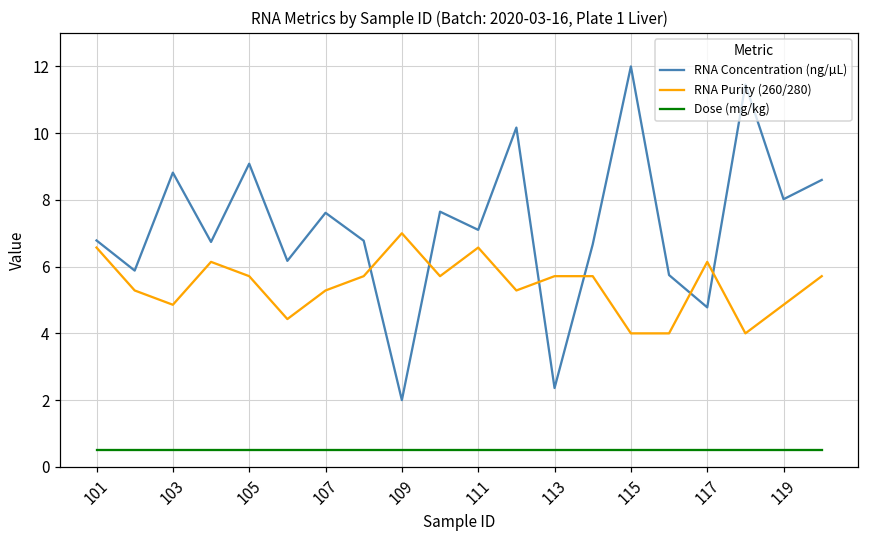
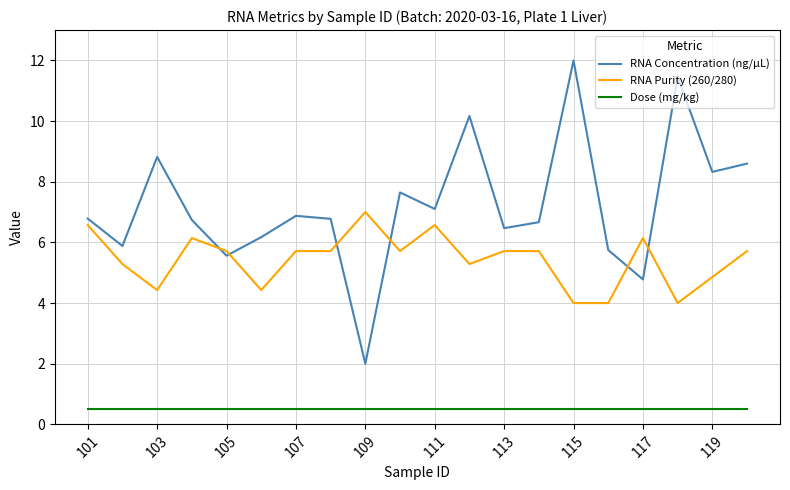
  {
    "RNA Concentration (ng/µL)": {
      "101": 6.8,
      "103": 8.8,
-     "105": 9.1,
-     "107": 7.6,
+     "105": 5.6,
+     "107": 6.9,
      "109": 2.0,
      "111": 7.1,
-     "113": 2.4,
+     "113": 6.5,
      "115": 12.0,
      "117": 4.8,
-     "119": 8.0
+     "119": 8.3
    },
    "RNA Purity (260/280)": {
      "101": 6.6,
-     "103": 4.9,
+     "103": 4.4,
      "105": 5.7,
-     "107": 5.3,
+     "107": 5.7,
      "109": 7.0,
      "111": 6.6,
      "113": 5.7,
      "115": 4.0,
      "117": 6.1,
      "119": 4.9
    },
    "Dose (mg/kg)": {
      "101": 0.5,
      "103": 0.5,
      "105": 0.5,
      "107": 0.5,
      "109": 0.5,
      "111": 0.5,
      "113": 0.5,
      "115": 0.5,
      "117": 0.5,
      "119": 0.5
    }
  }
